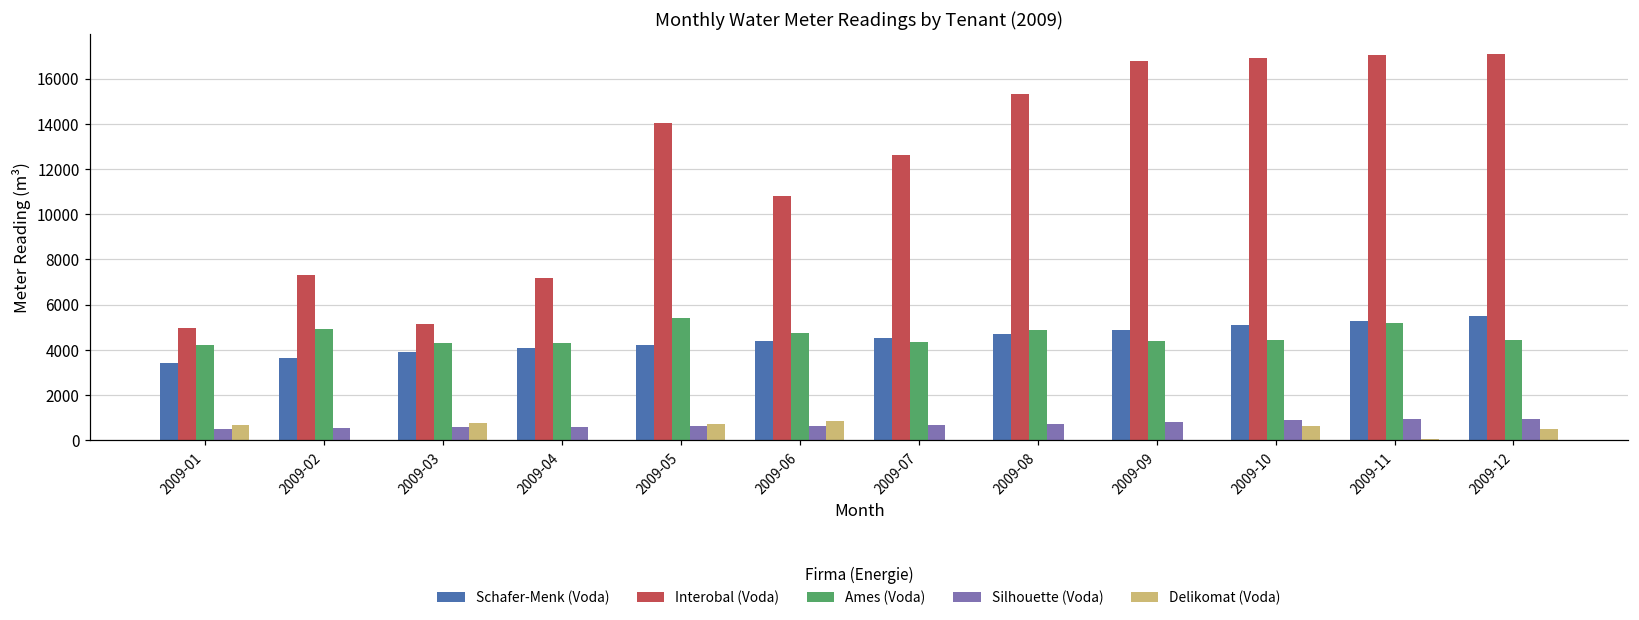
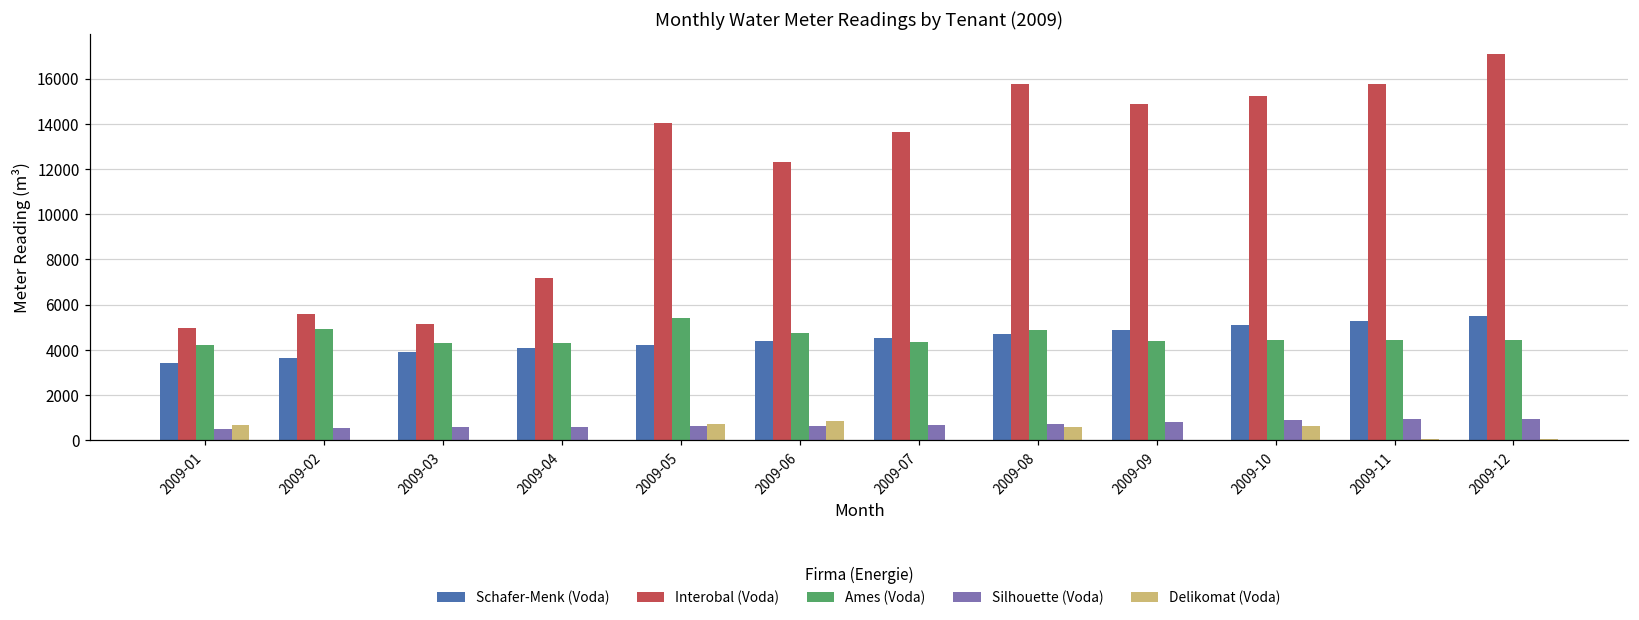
  {
    "Interobal (Voda)": {
      "2009-01": 5000,
-     "2009-02": 7300,
+     "2009-02": 5600,
      "2009-03": 5100,
      "2009-04": 7200,
      "2009-05": 14000,
-     "2009-06": 10800,
-     "2009-07": 12600,
-     "2009-08": 15300,
-     "2009-09": 16800,
-     "2009-10": 16900,
-     "2009-11": 17000,
+     "2009-06": 12300,
+     "2009-07": 13600,
+     "2009-08": 15800,
+     "2009-09": 14900,
+     "2009-10": 15200,
+     "2009-11": 15800,
      "2009-12": 17100
    },
    "Ames (Voda)": {
      "2009-01": 4200,
      "2009-02": 4900,
      "2009-03": 4300,
      "2009-04": 4300,
      "2009-05": 5400,
      "2009-06": 4700,
      "2009-07": 4400,
      "2009-08": 4900,
      "2009-09": 4400,
      "2009-10": 4400,
-     "2009-11": 5200,
+     "2009-11": 4400,
      "2009-12": 4400
    },
    "Delikomat (Voda)": {
      "2009-01": 700,
-     "2009-03": 700,
+     "2009-03": 0,
      "2009-05": 700,
      "2009-06": 800,
-     "2009-08": 0,
+     "2009-08": 600,
      "2009-10": 600,
-     "2009-12": 500
+     "2009-12": 0
    }
  }
